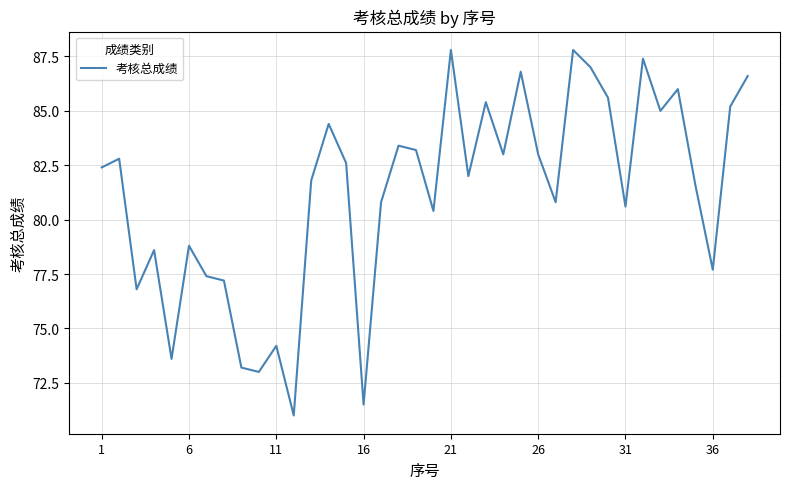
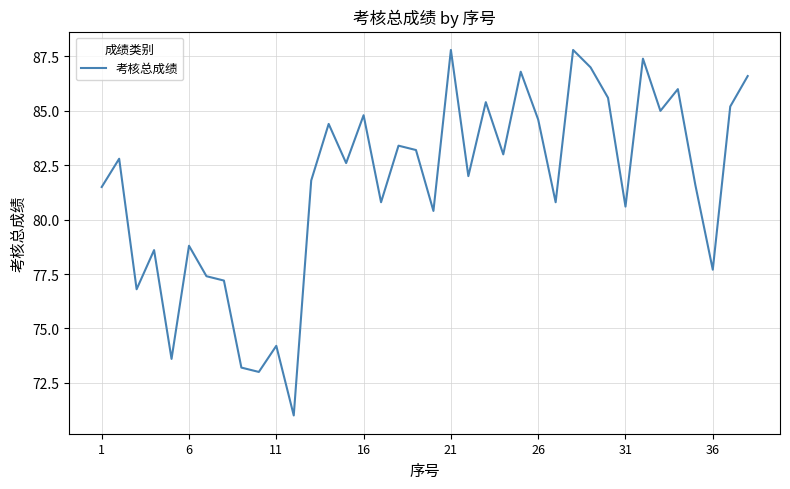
  {
-   "1": 82.4,
+   "1": 81.5,
    "6": 78.8,
    "11": 74.2,
-   "16": 71.5,
+   "16": 84.8,
    "21": 87.8,
-   "26": 83.0,
+   "26": 84.6,
    "31": 80.6,
    "36": 77.7
  }
